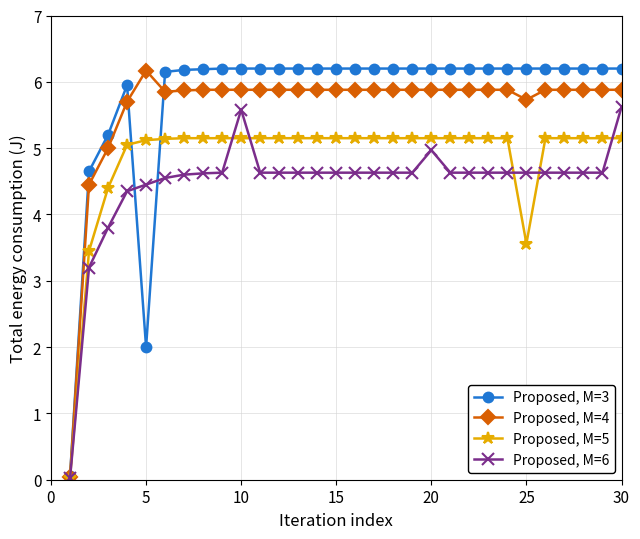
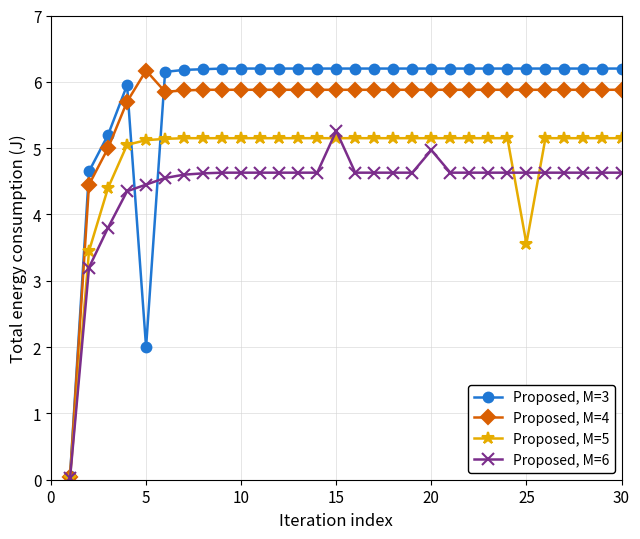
  {
    "Proposed, M=3": {
      "5": 2.0,
      "10": 6.2,
      "15": 6.2,
      "20": 6.2,
      "25": 6.2,
      "30": 6.2
    },
    "Proposed, M=4": {
      "5": 6.2,
      "10": 5.9,
      "15": 5.9,
      "20": 5.9,
-     "25": 5.7,
+     "25": 5.9,
      "30": 5.9
    },
    "Proposed, M=5": {
      "5": 5.1,
      "10": 5.2,
      "15": 5.2,
      "20": 5.2,
      "25": 3.6,
      "30": 5.2
    },
    "Proposed, M=6": {
      "5": 4.5,
-     "10": 5.6,
-     "15": 4.6,
+     "10": 4.6,
+     "15": 5.3,
      "20": 5.0,
      "25": 4.6,
-     "30": 5.6
+     "30": 4.6
    }
  }
